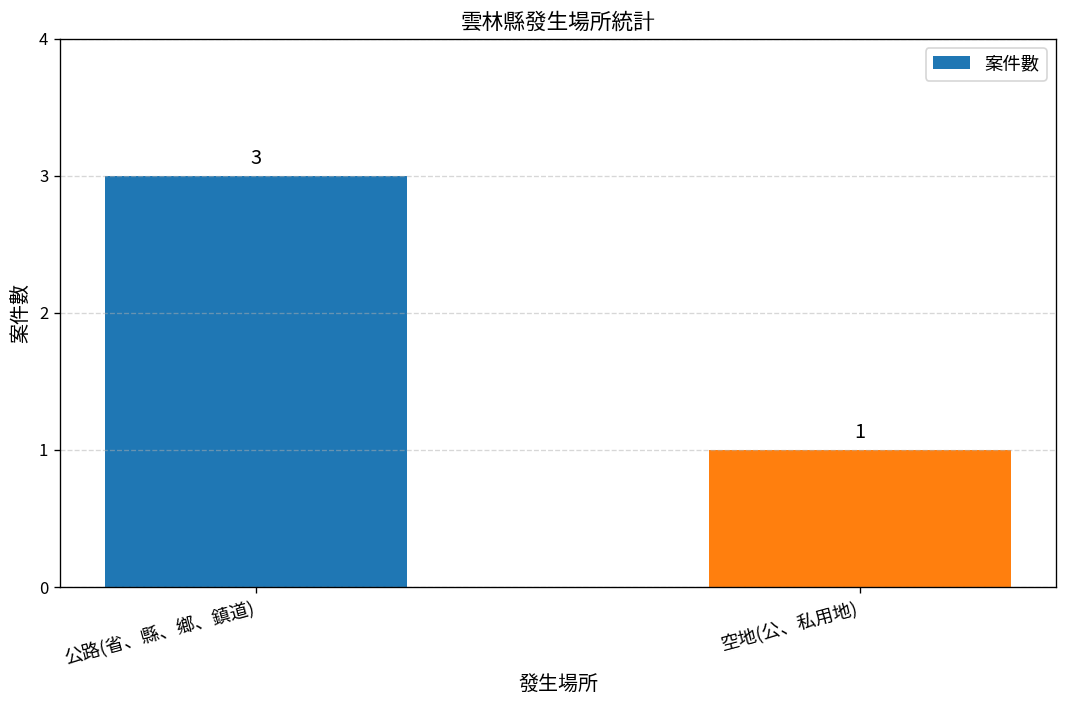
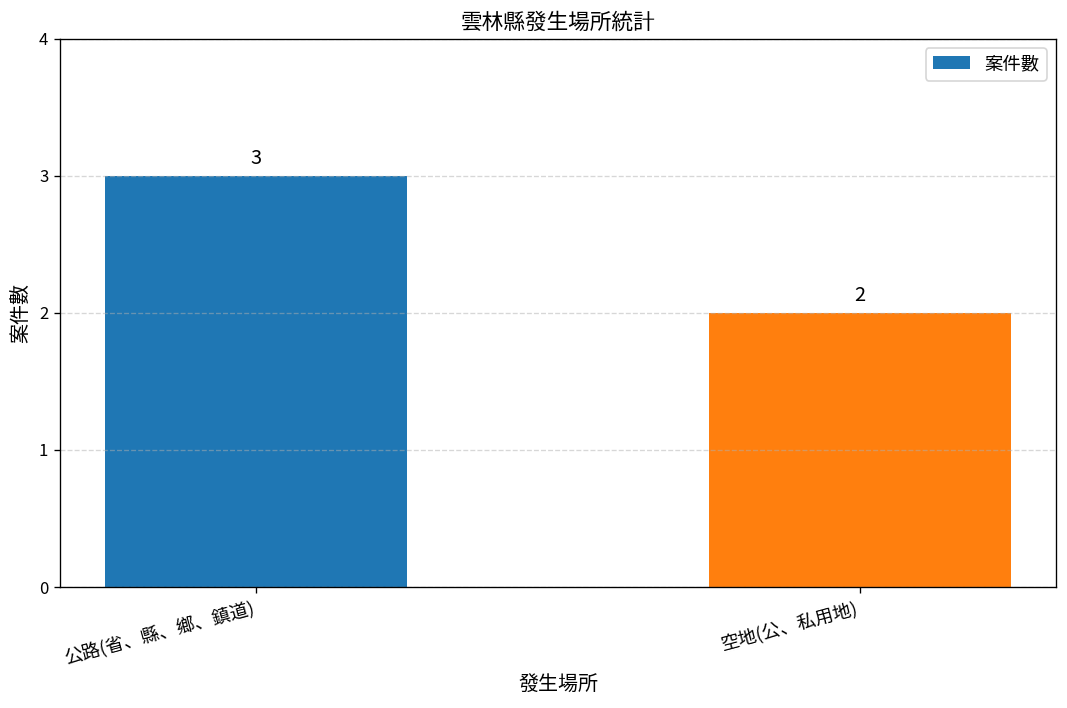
  {
    "公路(省、縣、鄉、鎮道)": 3,
-   "空地(公、私用地)": 1
+   "空地(公、私用地)": 2
  }
